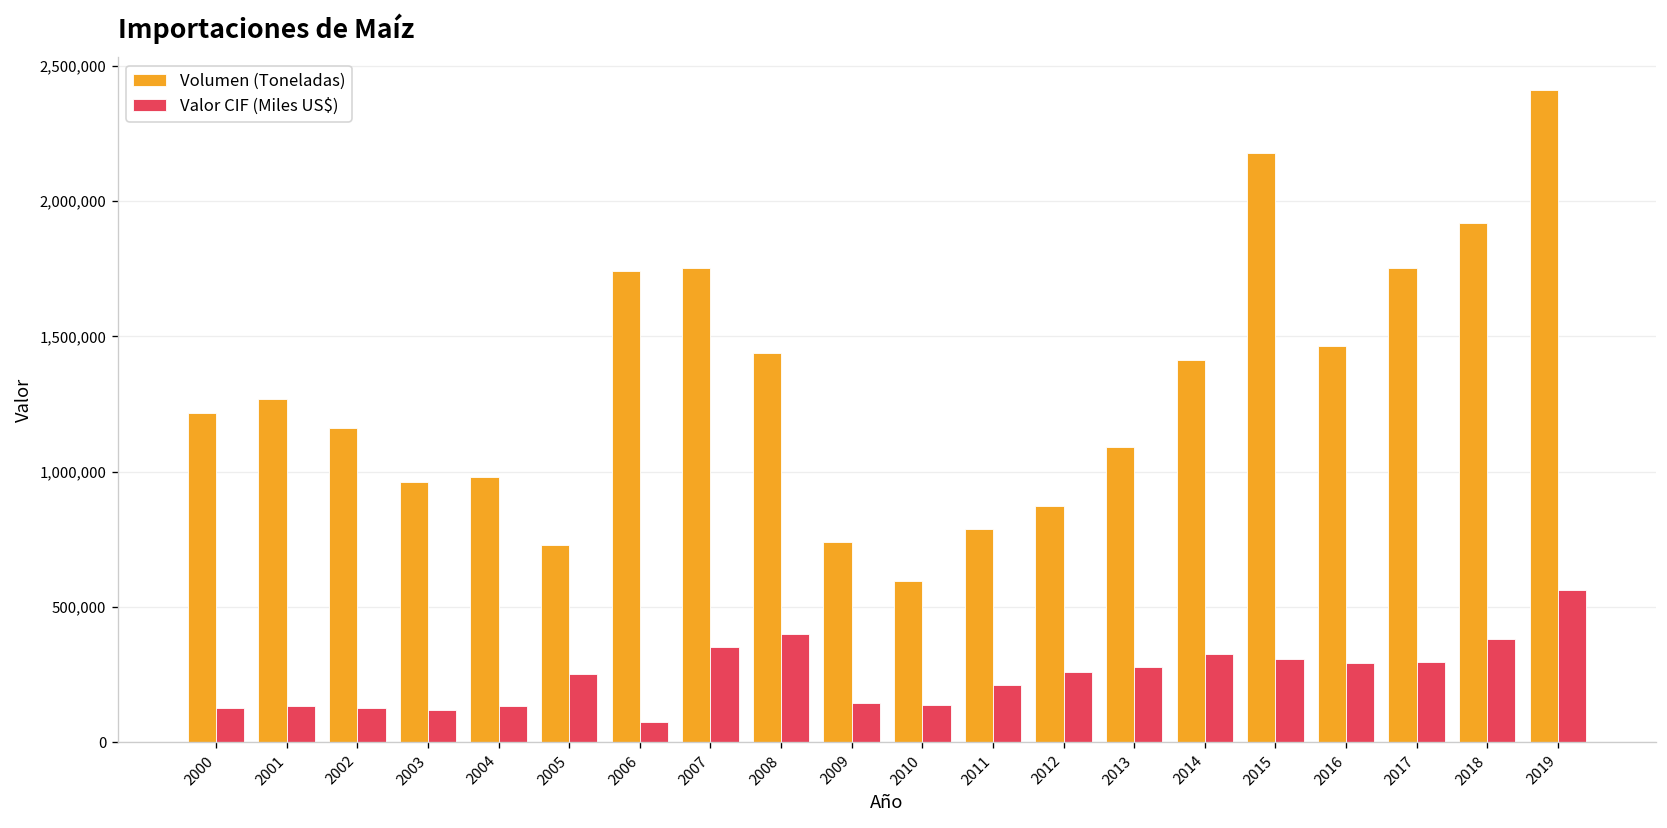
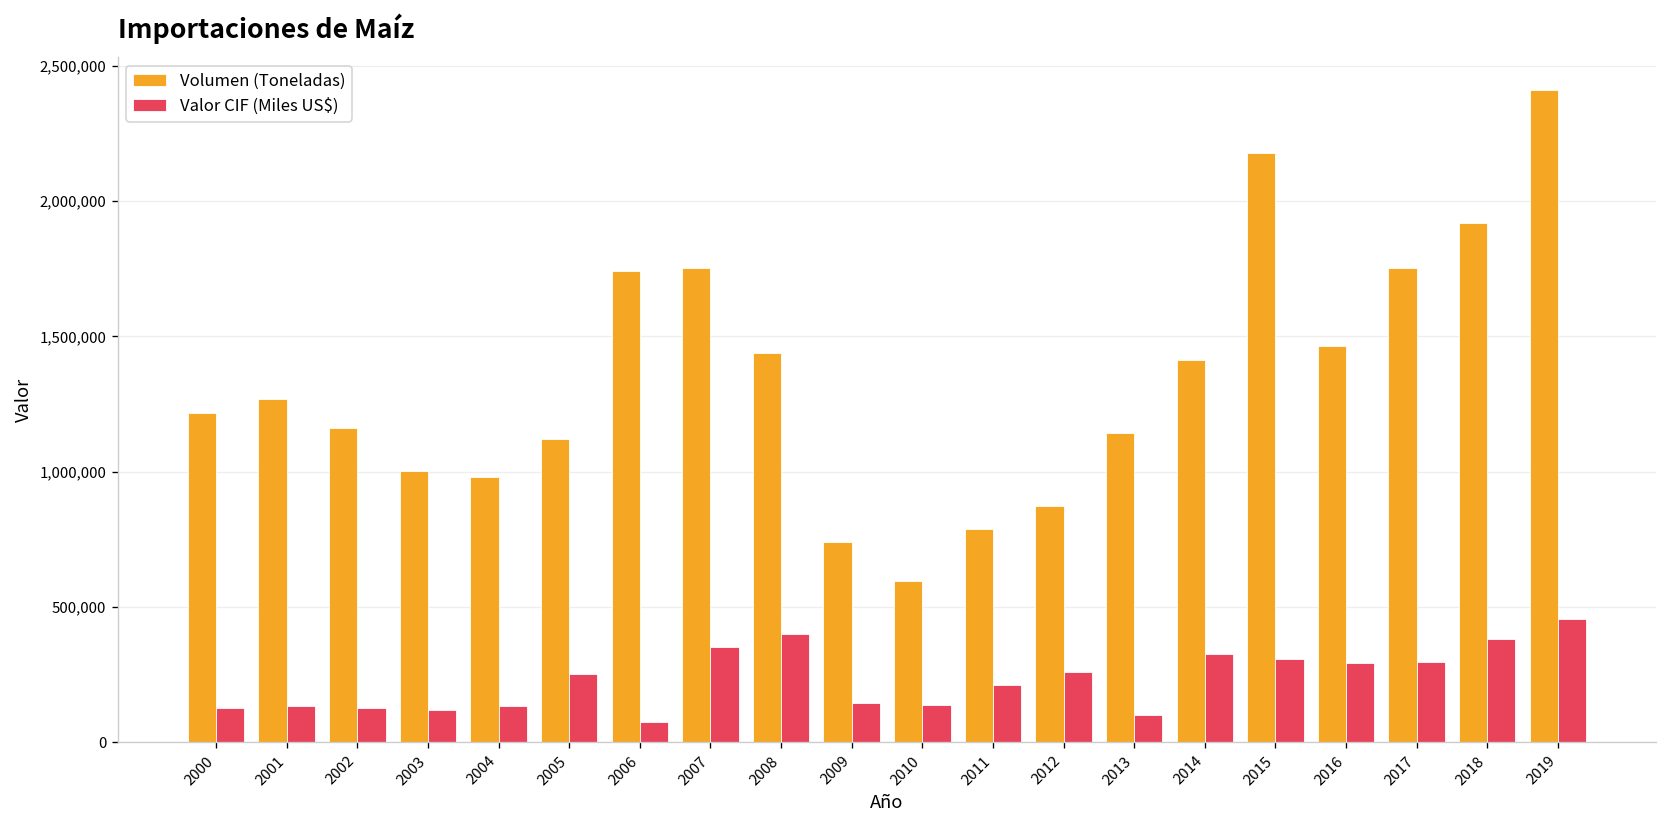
  {
    "Volumen (Toneladas)": {
      "2000": "1,220,000",
      "2001": "1,270,000",
      "2002": "1,160,000",
-     "2003": "960,000",
+     "2003": "1,000,000",
      "2004": "980,000",
-     "2005": "730,000",
+     "2005": "1,120,000",
      "2006": "1,740,000",
      "2007": "1,750,000",
      "2008": "1,440,000",
      "2009": "740,000",
      "2010": "600,000",
      "2011": "790,000",
      "2012": "870,000",
-     "2013": "1,090,000",
+     "2013": "1,140,000",
      "2014": "1,410,000",
      "2015": "2,180,000",
      "2016": "1,460,000",
      "2017": "1,750,000",
      "2018": "1,920,000",
      "2019": "2,410,000"
    },
    "Valor CIF (Miles US$)": {
      "2000": "130,000",
      "2001": "130,000",
      "2002": "130,000",
      "2003": "120,000",
      "2004": "140,000",
      "2005": "250,000",
      "2006": "80,000",
      "2007": "350,000",
      "2008": "400,000",
      "2009": "140,000",
      "2010": "140,000",
      "2011": "210,000",
      "2012": "260,000",
-     "2013": "280,000",
+     "2013": "100,000",
      "2014": "330,000",
      "2015": "310,000",
      "2016": "290,000",
      "2017": "300,000",
      "2018": "380,000",
-     "2019": "560,000"
+     "2019": "460,000"
    }
  }
